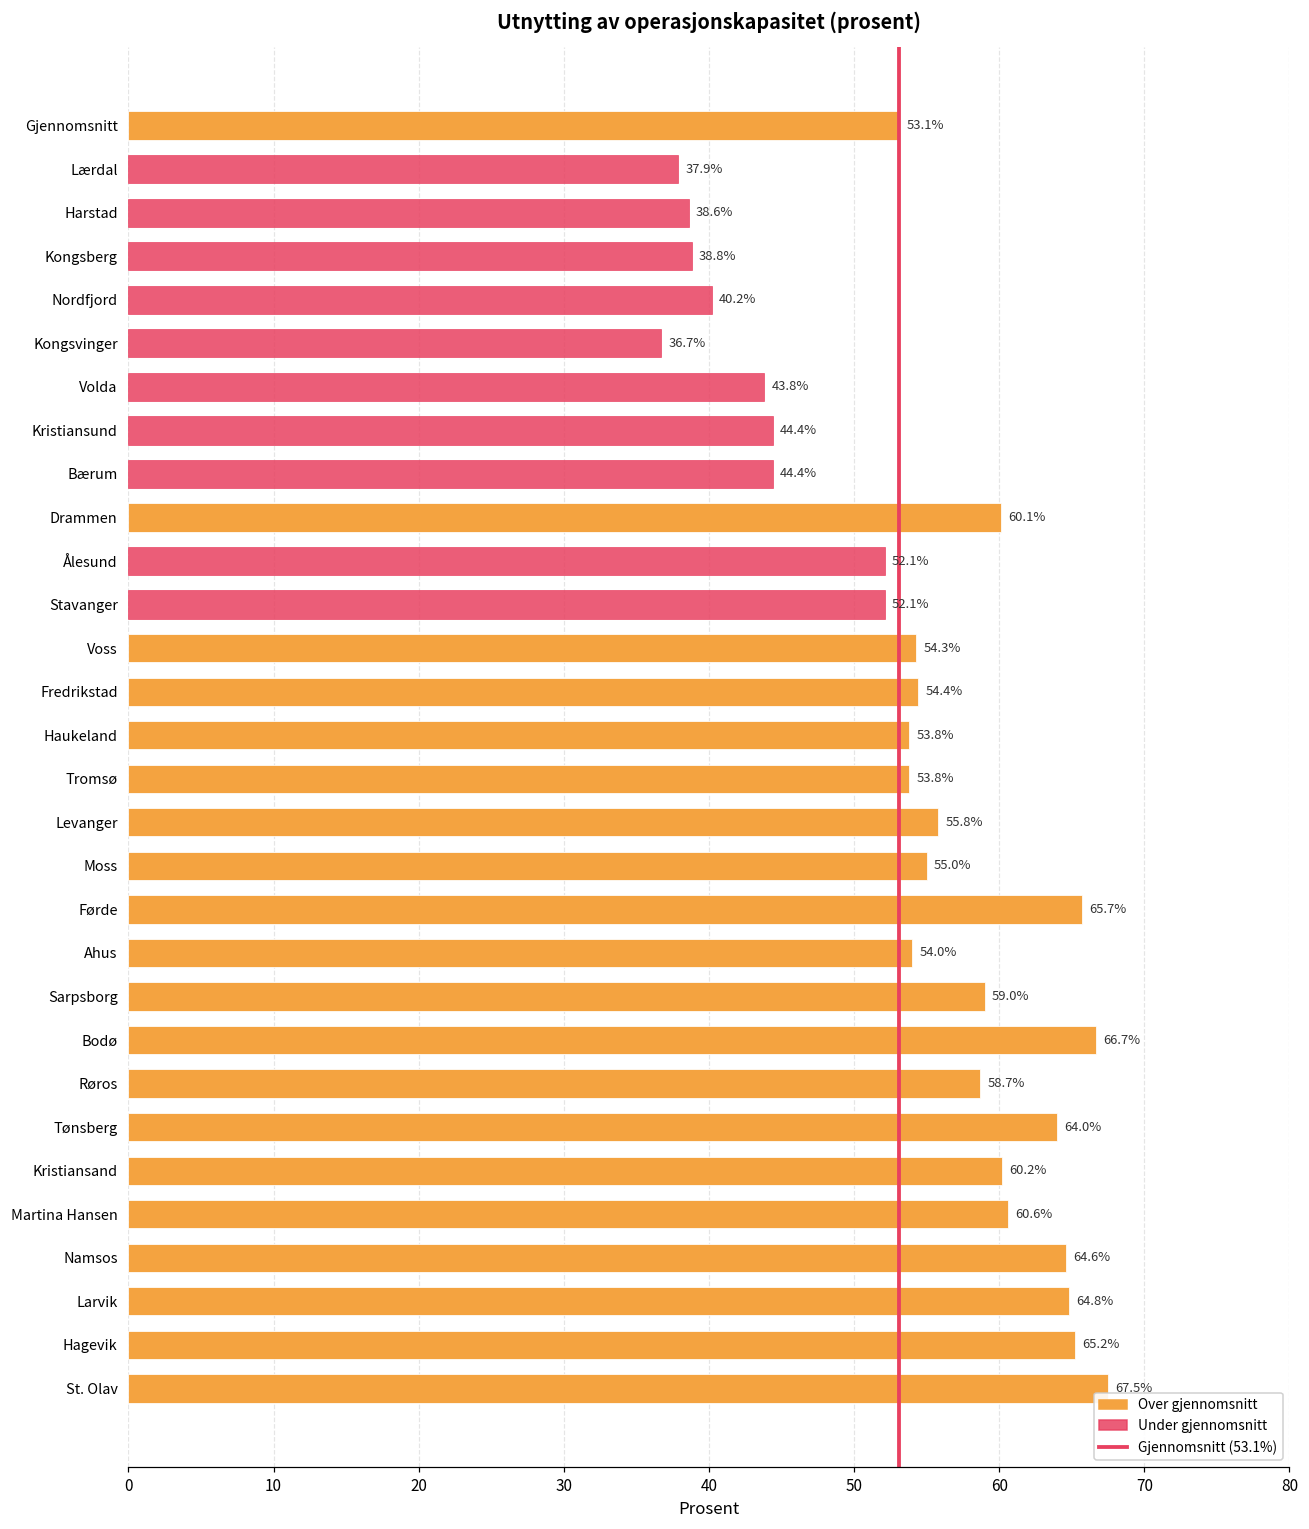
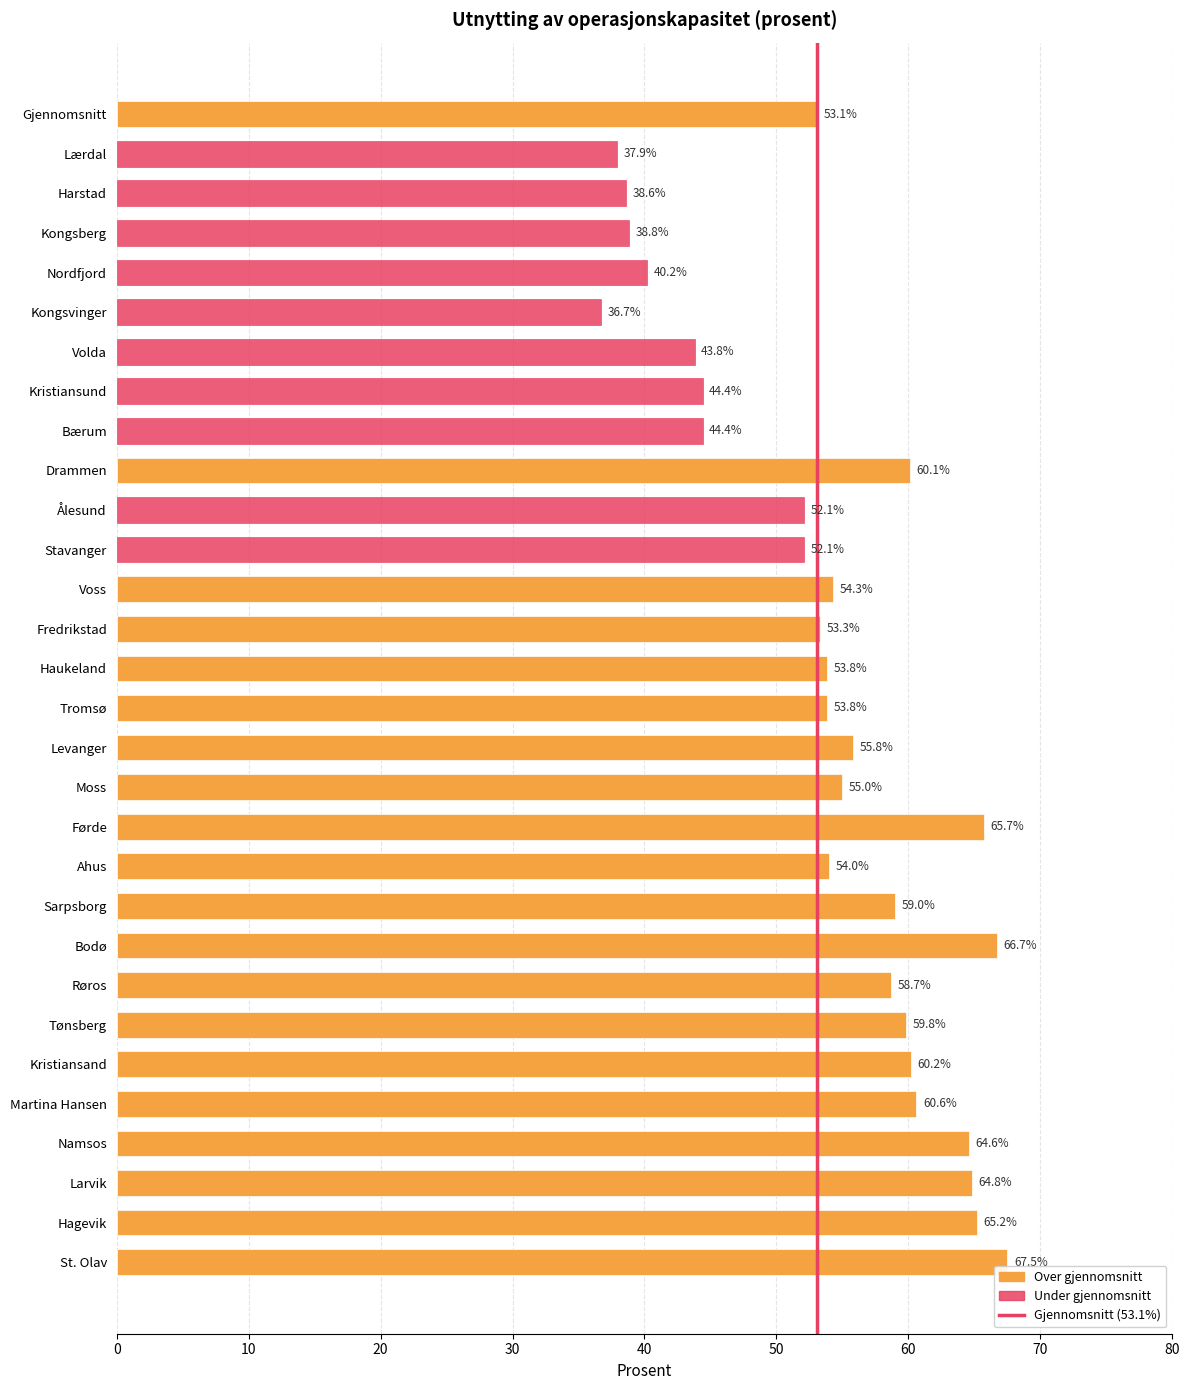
  {
    "Gjennomsnitt": "53.1%",
    "Lærdal": "37.9%",
    "Harstad": "38.6%",
    "Kongsberg": "38.8%",
    "Nordfjord": "40.2%",
    "Kongsvinger": "36.7%",
    "Volda": "43.8%",
    "Kristiansund": "44.4%",
    "Bærum": "44.4%",
    "Drammen": "60.1%",
    "Ålesund": "52.1%",
    "Stavanger": "52.1%",
    "Voss": "54.3%",
-   "Fredrikstad": "54.4%",
+   "Fredrikstad": "53.3%",
    "Haukeland": "53.8%",
    "Tromsø": "53.8%",
    "Levanger": "55.8%",
    "Moss": "55.0%",
    "Førde": "65.7%",
    "Ahus": "54.0%",
    "Sarpsborg": "59.0%",
    "Bodø": "66.7%",
    "Røros": "58.7%",
-   "Tønsberg": "64.0%",
+   "Tønsberg": "59.8%",
    "Kristiansand": "60.2%",
    "Martina Hansen": "60.6%",
    "Namsos": "64.6%",
    "Larvik": "64.8%",
    "Hagevik": "65.2%"
  }
